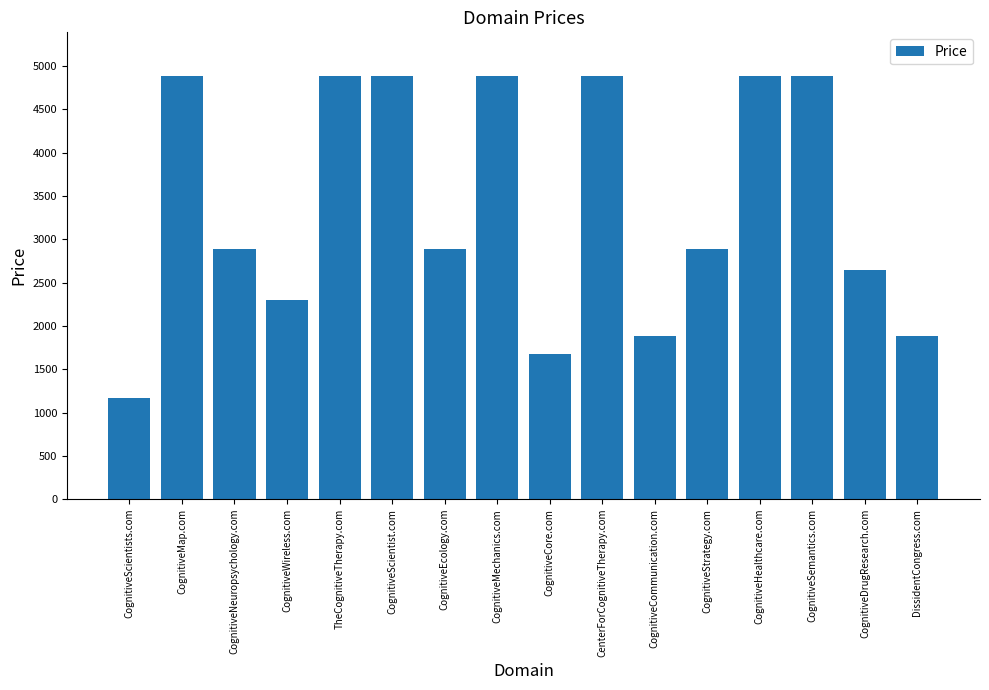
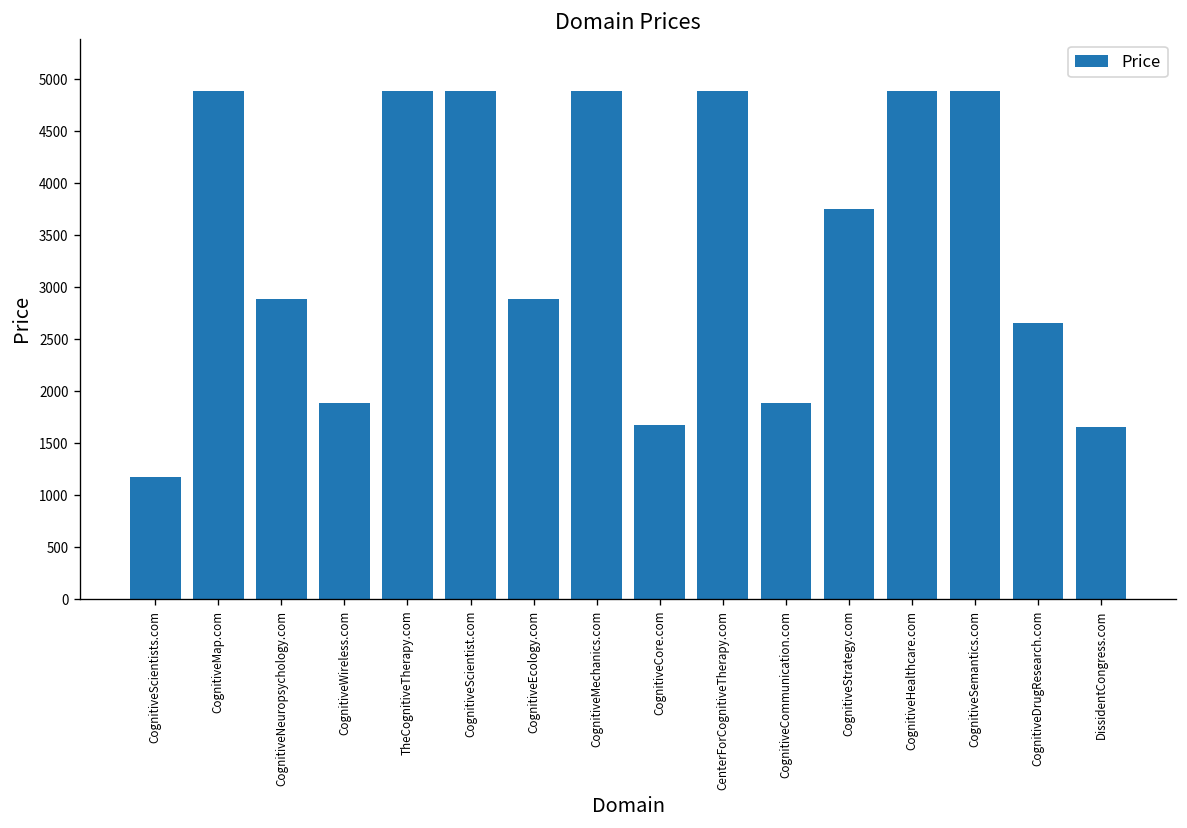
  {
    "CognitiveScientists.com": 1200,
    "CognitiveMap.com": 4900,
    "CognitiveNeuropsychology.com": 2900,
-   "CognitiveWireless.com": 2300,
+   "CognitiveWireless.com": 1900,
    "TheCognitiveTherapy.com": 4900,
    "CognitiveScientist.com": 4900,
    "CognitiveEcology.com": 2900,
    "CognitiveMechanics.com": 4900,
    "CognitiveCore.com": 1700,
    "CenterForCognitiveTherapy.com": 4900,
    "CognitiveCommunication.com": 1900,
-   "CognitiveStrategy.com": 2900,
+   "CognitiveStrategy.com": 3700,
    "CognitiveHealthcare.com": 4900,
    "CognitiveSemantics.com": 4900,
    "CognitiveDrugResearch.com": 2700,
-   "DissidentCongress.com": 1900
+   "DissidentCongress.com": 1700
  }
